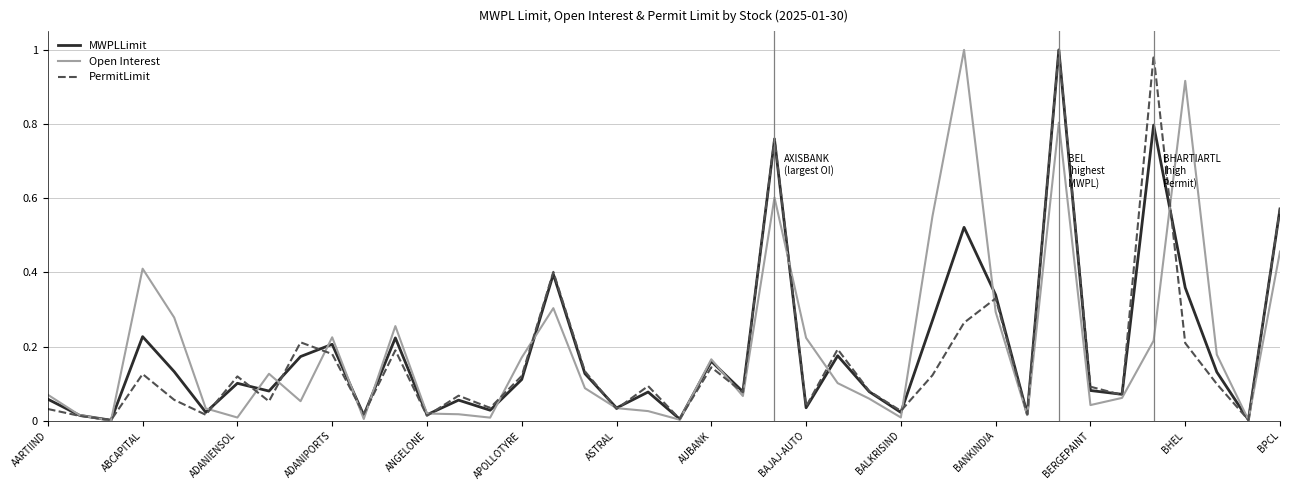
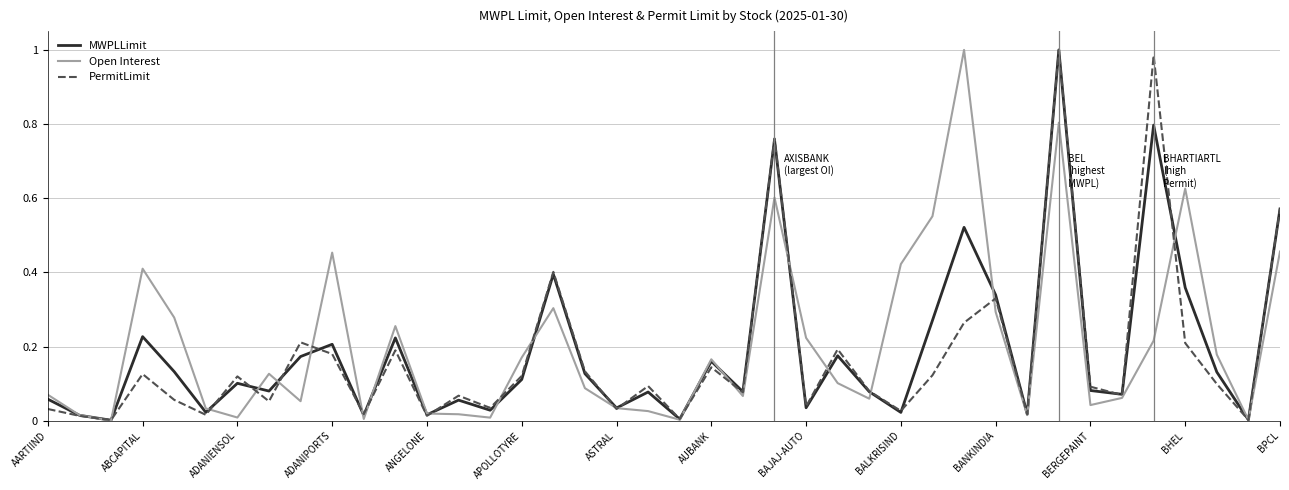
  {
    "MWPLLimit": {
      "AARTIIND": 0.06,
      "ABCAPITAL": 0.23,
      "ADANIENSOL": 0.10,
      "ADANIPORTS": 0.21,
      "APOLLOTYRE": 0.11,
      "BANKINDIA": 0.34,
      "BERGEPAINT": 0.08,
      "BHEL": 0.36
    },
    "Open Interest": {
      "AARTIIND": 0.07,
      "ABCAPITAL": 0.41,
      "ADANIENSOL": 0.01,
-     "ADANIPORTS": 0.23,
+     "ADANIPORTS": 0.45,
      "APOLLOTYRE": 0.17,
      "BAJAJ-AUTO": 0.22,
-     "BALKRISIND": 0.01,
+     "BALKRISIND": 0.42,
      "BANKINDIA": 0.29,
      "BERGEPAINT": 0.04,
-     "BHEL": 0.92,
+     "BHEL": 0.63,
      "BPCL": 0.46
    },
    "PermitLimit": {
      "AARTIIND": 0.03,
      "ABCAPITAL": 0.13,
      "ADANIENSOL": 0.12,
      "ADANIPORTS": 0.18,
      "APOLLOTYRE": 0.12,
      "AUBANK": 0.14,
      "BANKINDIA": 0.33,
      "BERGEPAINT": 0.09,
      "BHEL": 0.21
    }
  }
